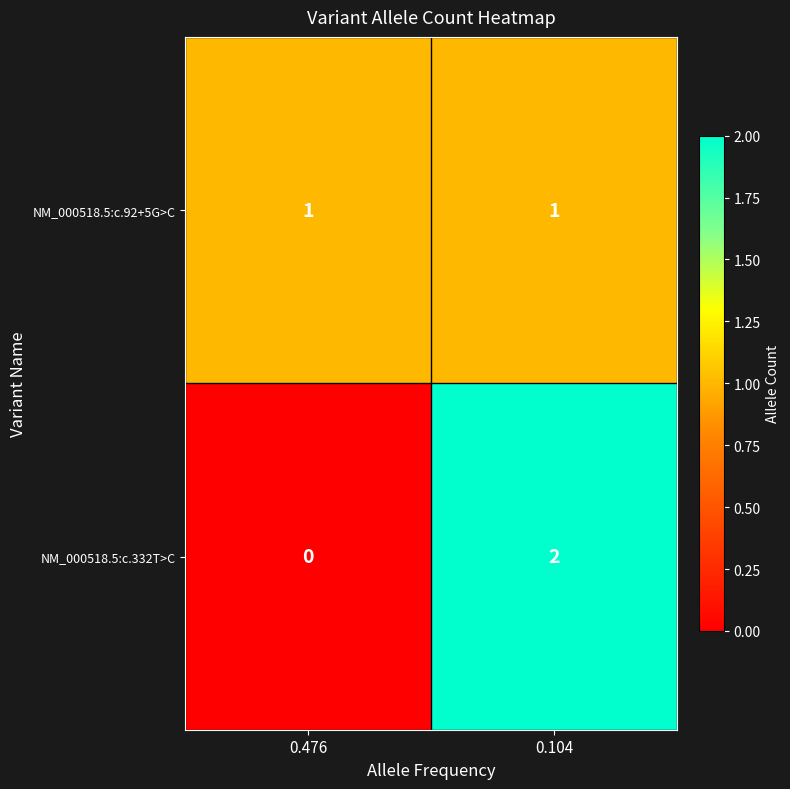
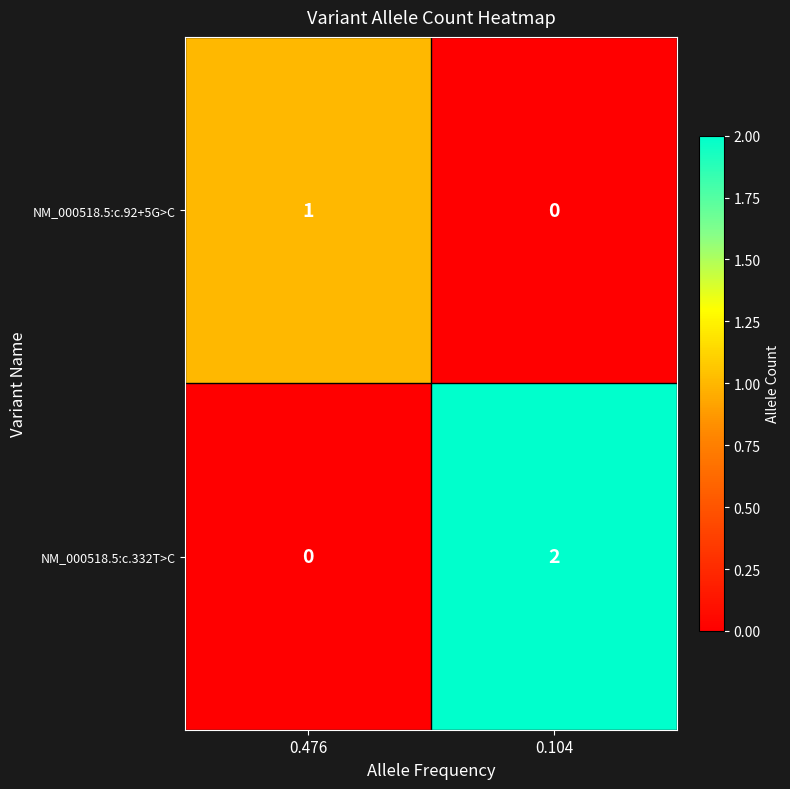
  {
    "NM_000518.5:c.92+5G>C": {
      "0.476": 1,
-     "0.104": 1
+     "0.104": 0
    },
    "NM_000518.5:c.332T>C": {
      "0.476": 0,
      "0.104": 2
    }
  }
